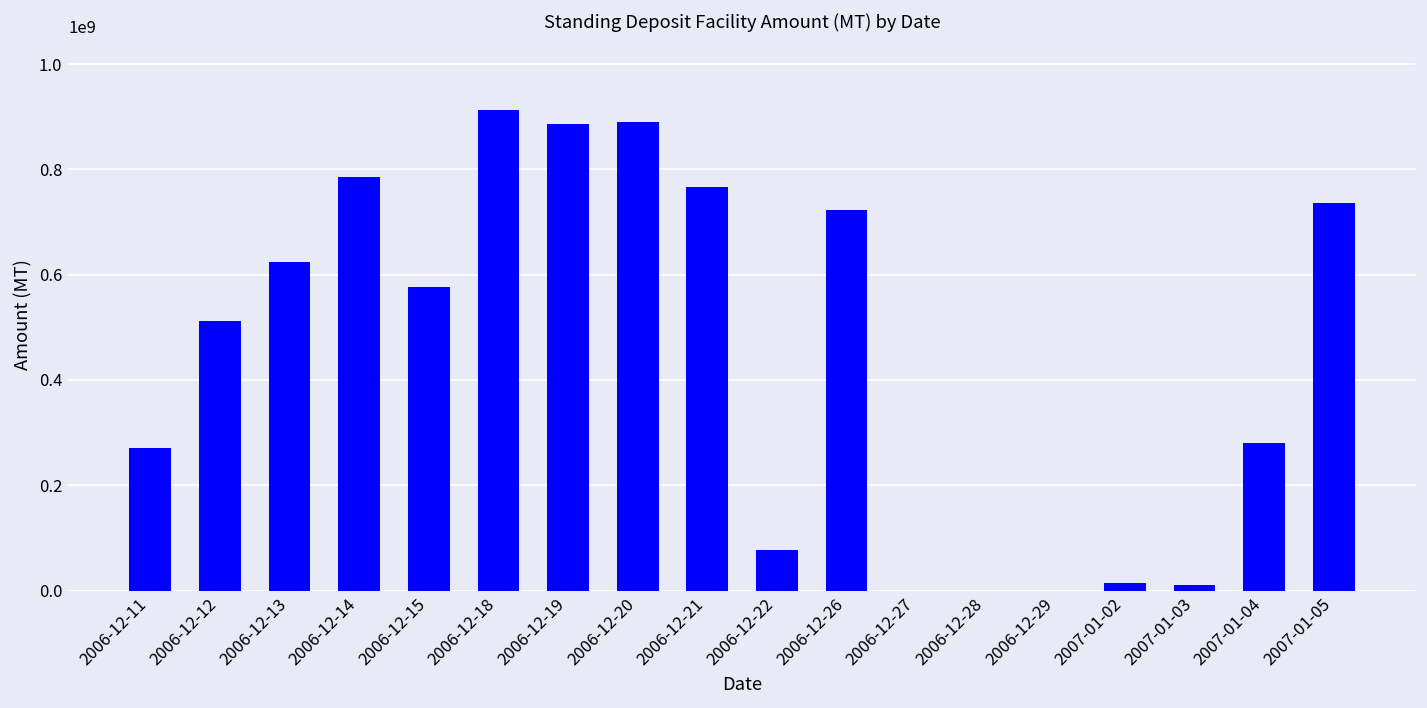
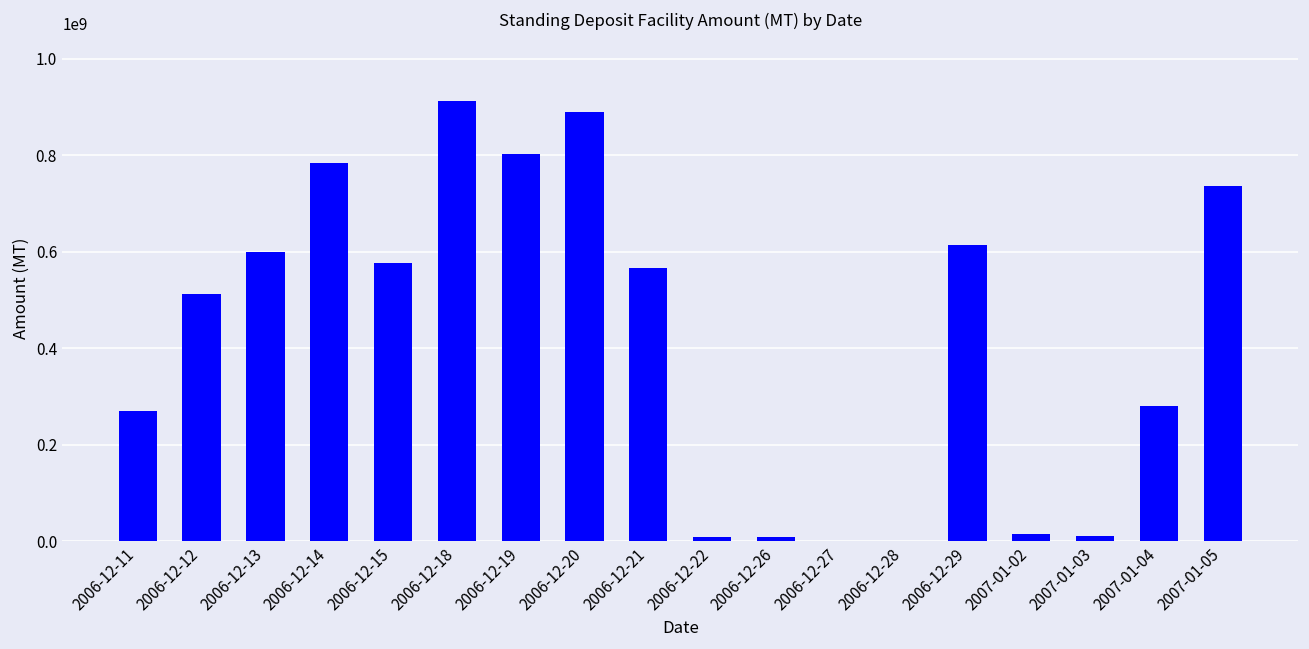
  {
    "2006-12-11": 270000000,
    "2006-12-12": 510000000,
-   "2006-12-13": 620000000,
+   "2006-12-13": 600000000,
    "2006-12-14": 790000000,
    "2006-12-15": 580000000,
    "2006-12-18": 910000000,
-   "2006-12-19": 890000000,
+   "2006-12-19": 800000000,
    "2006-12-20": 890000000,
-   "2006-12-21": 770000000,
-   "2006-12-22": 80000000,
-   "2006-12-26": 720000000,
+   "2006-12-21": 570000000,
+   "2006-12-22": 10000000,
+   "2006-12-26": 10000000,
    "2006-12-27": 0,
    "2006-12-28": 0,
-   "2006-12-29": 0,
+   "2006-12-29": 610000000,
    "2007-01-02": 10000000,
    "2007-01-03": 10000000,
    "2007-01-04": 280000000,
    "2007-01-05": 740000000
  }
